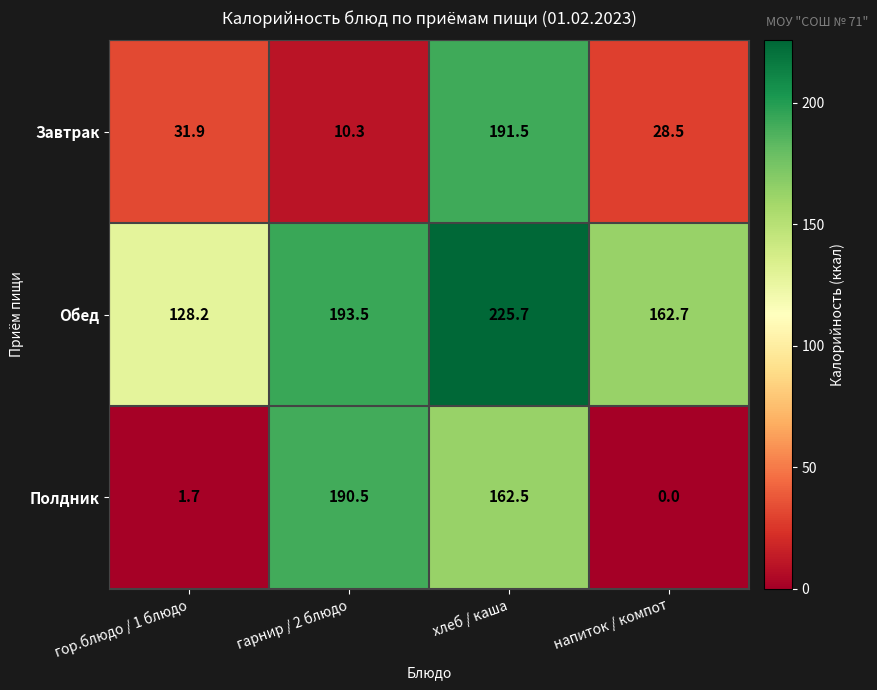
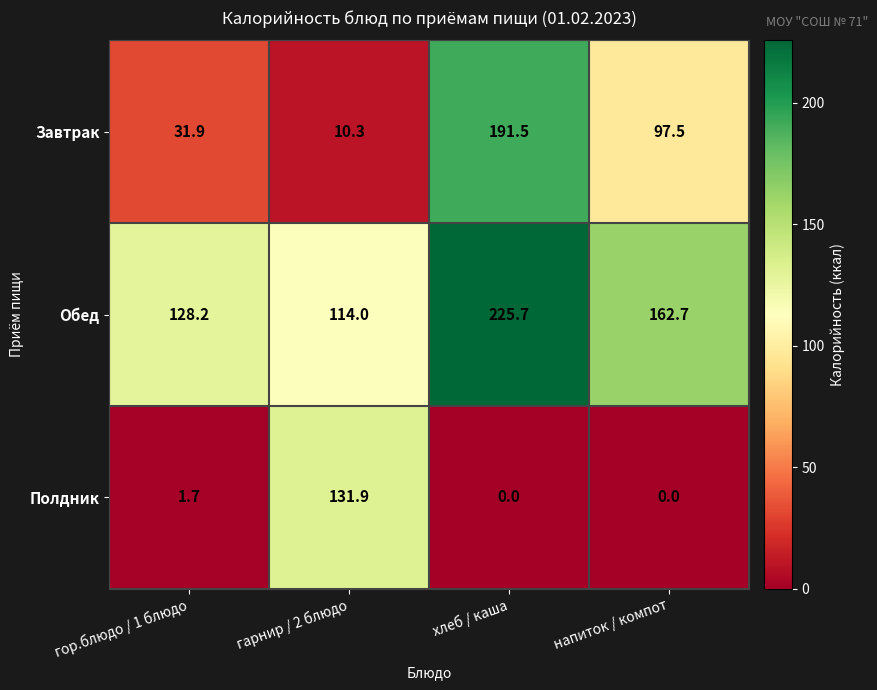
  {
    "Завтрак": {
      "гор.блюдо / 1 блюдо": 31.9,
      "гарнир / 2 блюдо": 10.3,
      "хлеб / каша": 191.5,
-     "напиток / компот": 28.5
+     "напиток / компот": 97.5
    },
    "Обед": {
      "гор.блюдо / 1 блюдо": 128.2,
-     "гарнир / 2 блюдо": 193.5,
+     "гарнир / 2 блюдо": 114.0,
      "хлеб / каша": 225.7,
      "напиток / компот": 162.7
    },
    "Полдник": {
      "гор.блюдо / 1 блюдо": 1.7,
-     "гарнир / 2 блюдо": 190.5,
-     "хлеб / каша": 162.5,
+     "гарнир / 2 блюдо": 131.9,
+     "хлеб / каша": 0.0,
      "напиток / компот": 0.0
    }
  }
